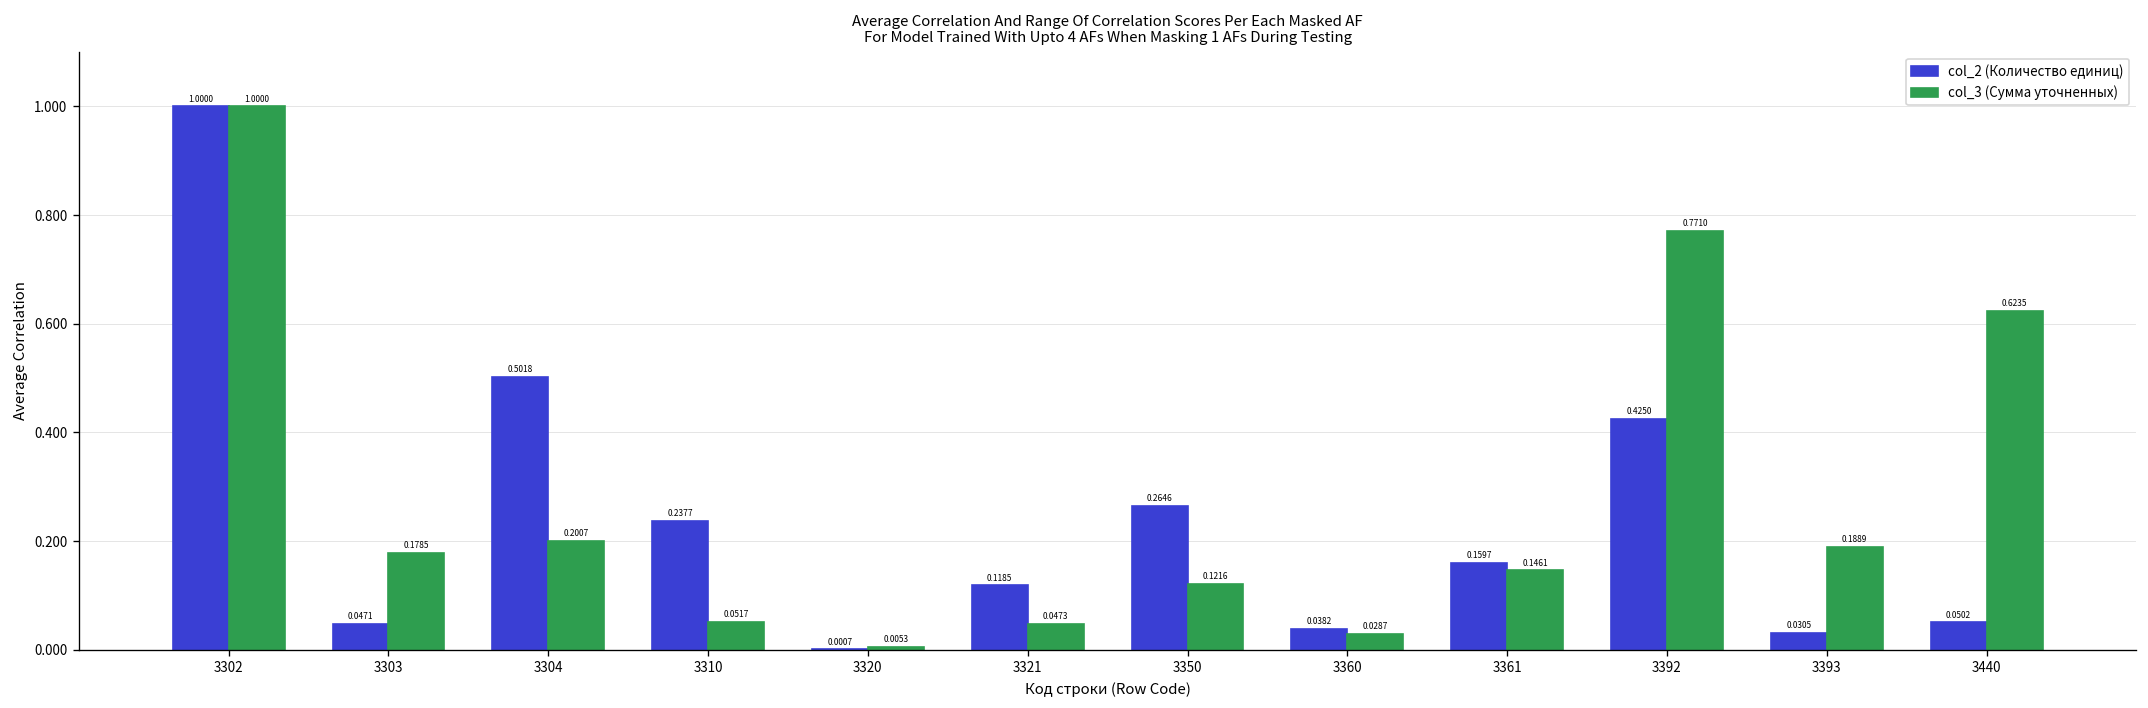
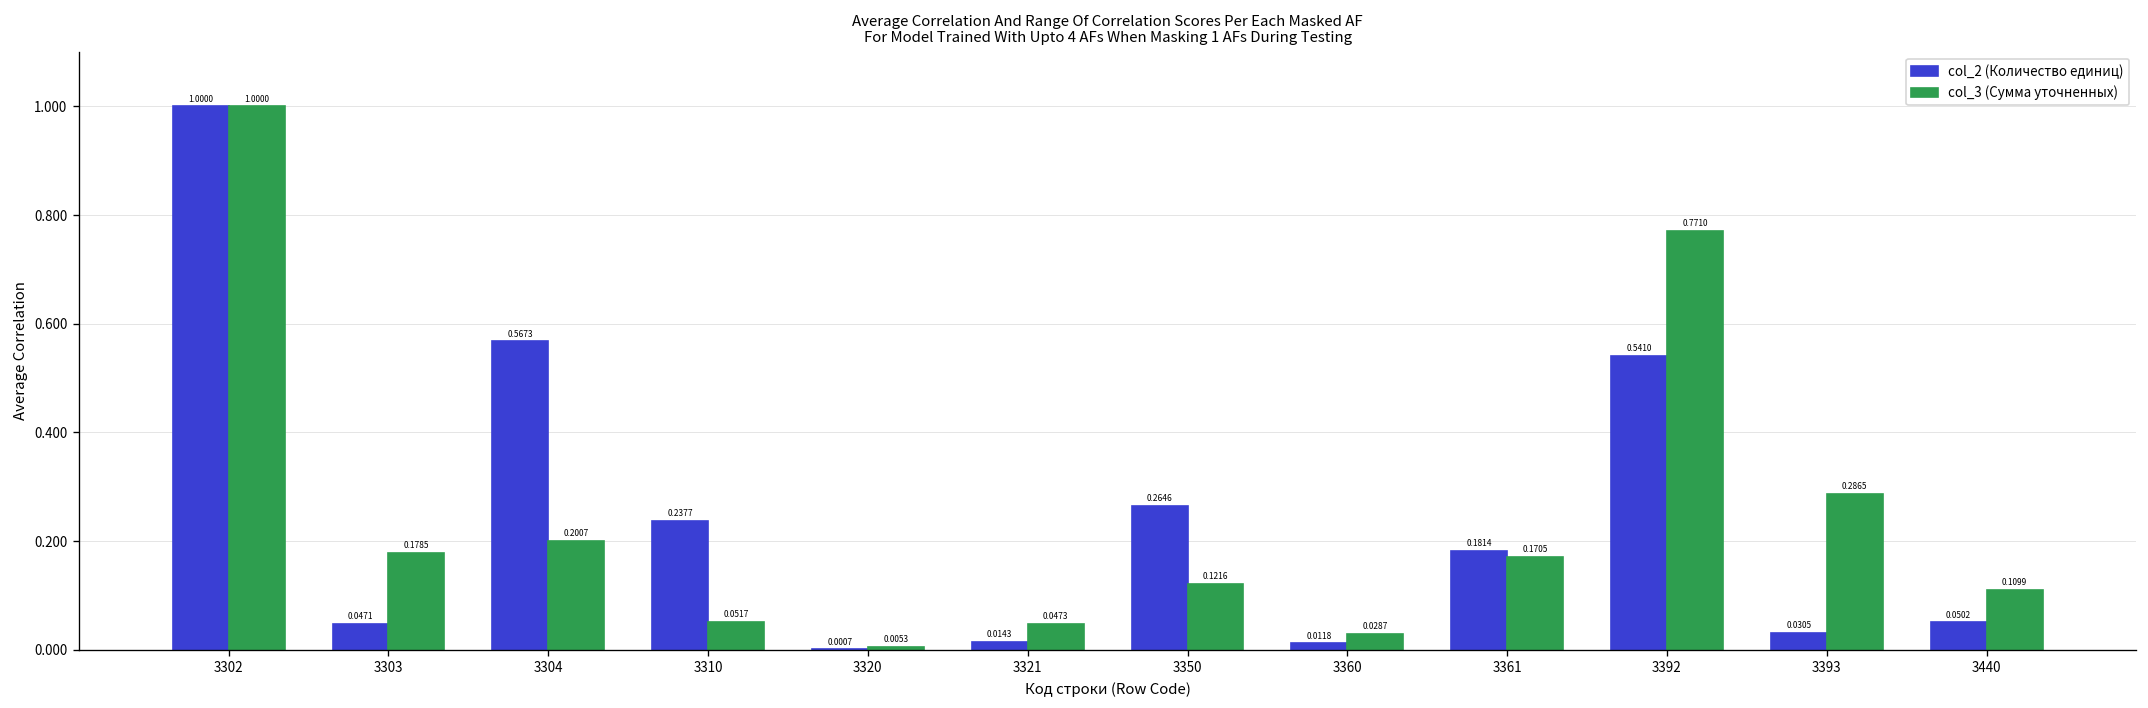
  {
    "col_2 (Количество единиц)": {
      "3302": 1.0000,
      "3303": 0.0471,
-     "3304": 0.5018,
+     "3304": 0.5673,
      "3310": 0.2377,
      "3320": 0.0007,
-     "3321": 0.1185,
+     "3321": 0.0143,
      "3350": 0.2646,
-     "3360": 0.0382,
-     "3361": 0.1597,
-     "3392": 0.4250,
+     "3360": 0.0118,
+     "3361": 0.1814,
+     "3392": 0.5410,
      "3393": 0.0305,
      "3440": 0.0502
    },
    "col_3 (Сумма уточненных)": {
      "3302": 1.0000,
      "3303": 0.1785,
      "3304": 0.2007,
      "3310": 0.0517,
      "3320": 0.0053,
      "3321": 0.0473,
      "3350": 0.1216,
      "3360": 0.0287,
-     "3361": 0.1461,
+     "3361": 0.1705,
      "3392": 0.7710,
-     "3393": 0.1889,
-     "3440": 0.6235
+     "3393": 0.2865,
+     "3440": 0.1099
    }
  }
